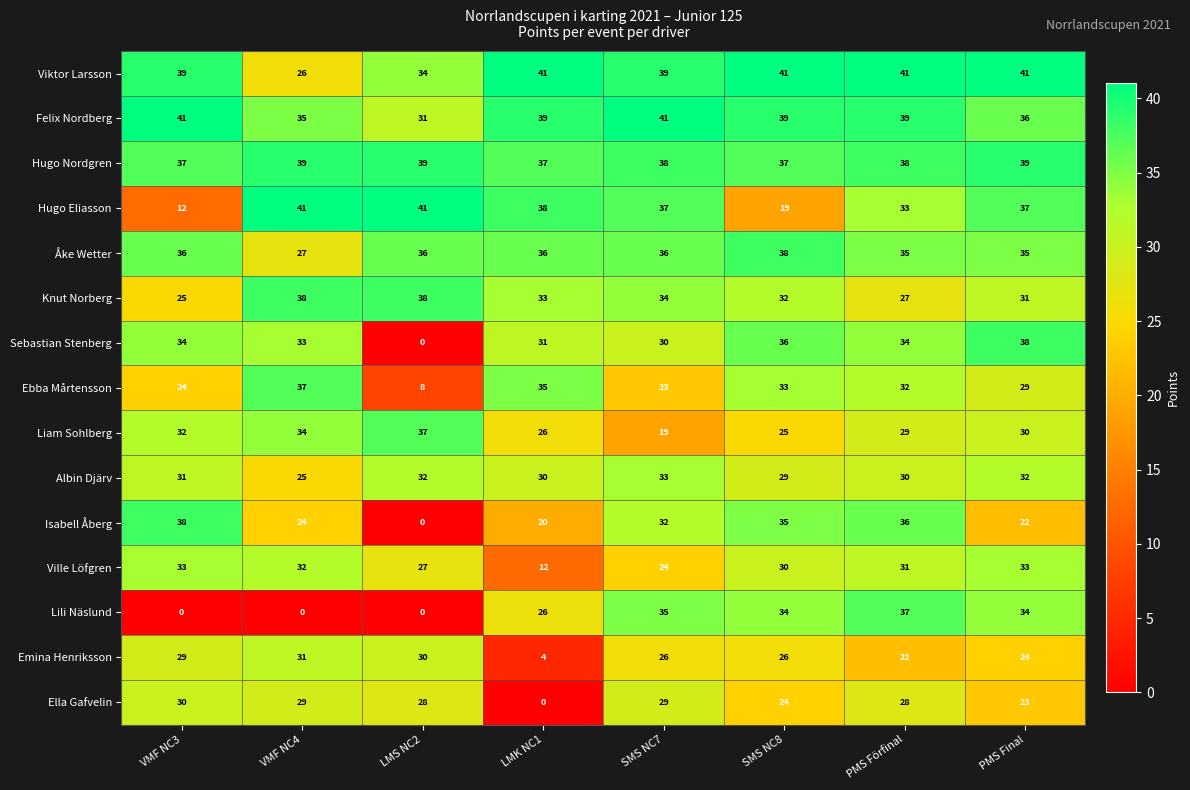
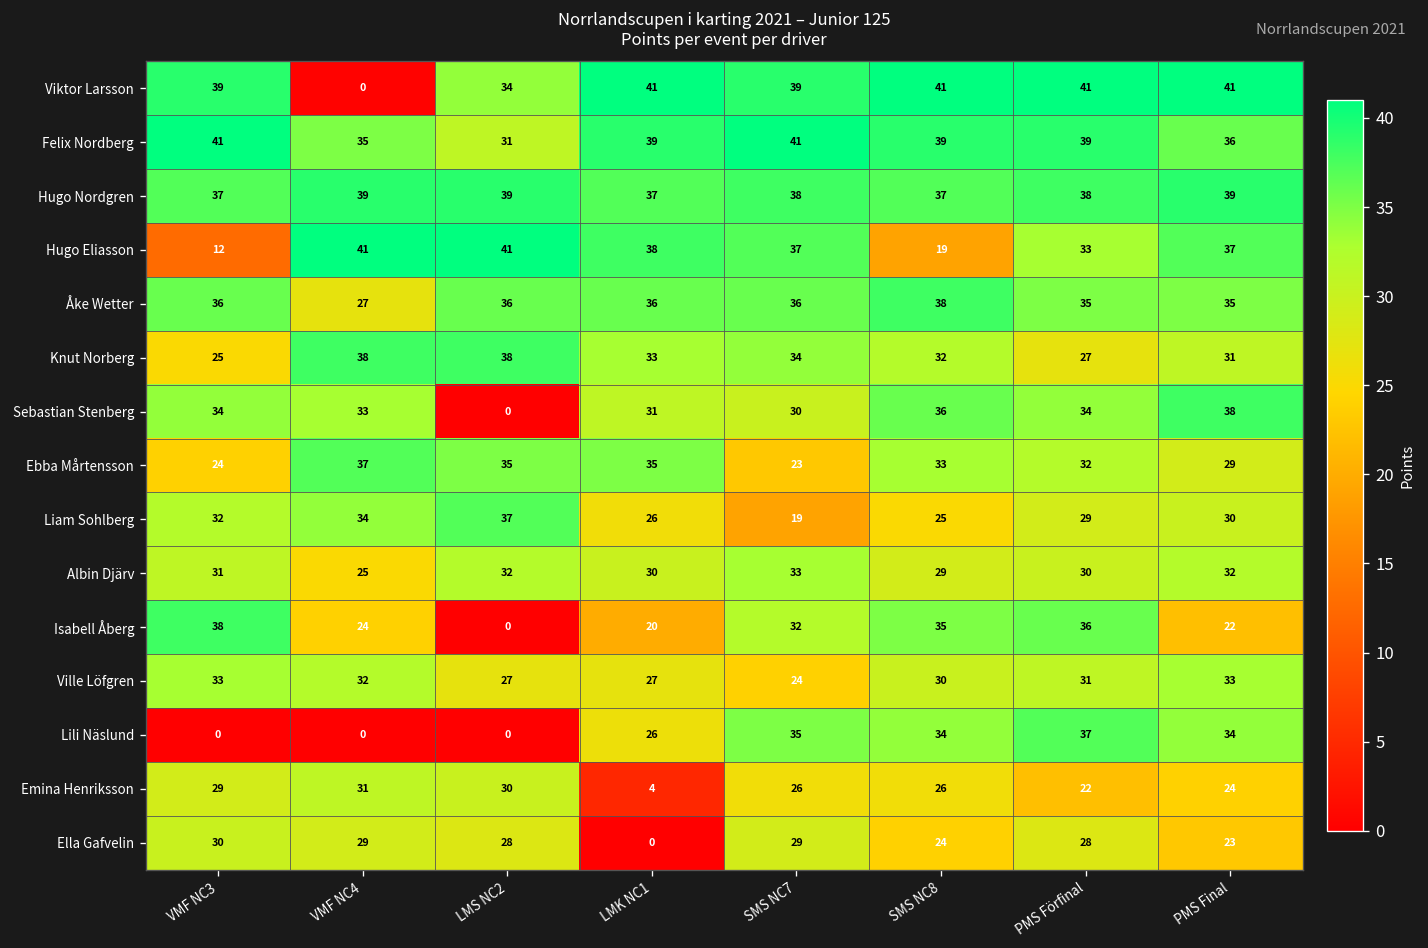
  {
    "Viktor Larsson": {
      "VMF NC3": 39,
-     "VMF NC4": 26,
+     "VMF NC4": 0,
      "LMS NC2": 34,
      "LMK NC1": 41,
      "SMS NC7": 39,
      "SMS NC8": 41,
      "PMS Förfinal": 41,
      "PMS Final": 41
    },
    "Felix Nordberg": {
      "VMF NC3": 41,
      "VMF NC4": 35,
      "LMS NC2": 31,
      "LMK NC1": 39,
      "SMS NC7": 41,
      "SMS NC8": 39,
      "PMS Förfinal": 39,
      "PMS Final": 36
    },
    "Hugo Nordgren": {
      "VMF NC3": 37,
      "VMF NC4": 39,
      "LMS NC2": 39,
      "LMK NC1": 37,
      "SMS NC7": 38,
      "SMS NC8": 37,
      "PMS Förfinal": 38,
      "PMS Final": 39
    },
    "Hugo Eliasson": {
      "VMF NC3": 12,
      "VMF NC4": 41,
      "LMS NC2": 41,
      "LMK NC1": 38,
      "SMS NC7": 37,
      "SMS NC8": 19,
      "PMS Förfinal": 33,
      "PMS Final": 37
    },
    "Åke Wetter": {
      "VMF NC3": 36,
      "VMF NC4": 27,
      "LMS NC2": 36,
      "LMK NC1": 36,
      "SMS NC7": 36,
      "SMS NC8": 38,
      "PMS Förfinal": 35,
      "PMS Final": 35
    },
    "Knut Norberg": {
      "VMF NC3": 25,
      "VMF NC4": 38,
      "LMS NC2": 38,
      "LMK NC1": 33,
      "SMS NC7": 34,
      "SMS NC8": 32,
      "PMS Förfinal": 27,
      "PMS Final": 31
    },
    "Sebastian Stenberg": {
      "VMF NC3": 34,
      "VMF NC4": 33,
      "LMS NC2": 0,
      "LMK NC1": 31,
      "SMS NC7": 30,
      "SMS NC8": 36,
      "PMS Förfinal": 34,
      "PMS Final": 38
    },
    "Ebba Mårtensson": {
      "VMF NC3": 24,
      "VMF NC4": 37,
-     "LMS NC2": 8,
+     "LMS NC2": 35,
      "LMK NC1": 35,
      "SMS NC7": 23,
      "SMS NC8": 33,
      "PMS Förfinal": 32,
      "PMS Final": 29
    },
    "Liam Sohlberg": {
      "VMF NC3": 32,
      "VMF NC4": 34,
      "LMS NC2": 37,
      "LMK NC1": 26,
      "SMS NC7": 19,
      "SMS NC8": 25,
      "PMS Förfinal": 29,
      "PMS Final": 30
    },
    "Albin Djärv": {
      "VMF NC3": 31,
      "VMF NC4": 25,
      "LMS NC2": 32,
      "LMK NC1": 30,
      "SMS NC7": 33,
      "SMS NC8": 29,
      "PMS Förfinal": 30,
      "PMS Final": 32
    },
    "Isabell Åberg": {
      "VMF NC3": 38,
      "VMF NC4": 24,
      "LMS NC2": 0,
      "LMK NC1": 20,
      "SMS NC7": 32,
      "SMS NC8": 35,
      "PMS Förfinal": 36,
      "PMS Final": 22
    },
    "Ville Löfgren": {
      "VMF NC3": 33,
      "VMF NC4": 32,
      "LMS NC2": 27,
-     "LMK NC1": 12,
+     "LMK NC1": 27,
      "SMS NC7": 24,
      "SMS NC8": 30,
      "PMS Förfinal": 31,
      "PMS Final": 33
    },
    "Lili Näslund": {
      "VMF NC3": 0,
      "VMF NC4": 0,
      "LMS NC2": 0,
      "LMK NC1": 26,
      "SMS NC7": 35,
      "SMS NC8": 34,
      "PMS Förfinal": 37,
      "PMS Final": 34
    },
    "Emina Henriksson": {
      "VMF NC3": 29,
      "VMF NC4": 31,
      "LMS NC2": 30,
      "LMK NC1": 4,
      "SMS NC7": 26,
      "SMS NC8": 26,
      "PMS Förfinal": 22,
      "PMS Final": 24
    },
    "Ella Gafvelin": {
      "VMF NC3": 30,
      "VMF NC4": 29,
      "LMS NC2": 28,
      "LMK NC1": 0,
      "SMS NC7": 29,
      "SMS NC8": 24,
      "PMS Förfinal": 28,
      "PMS Final": 23
    }
  }
